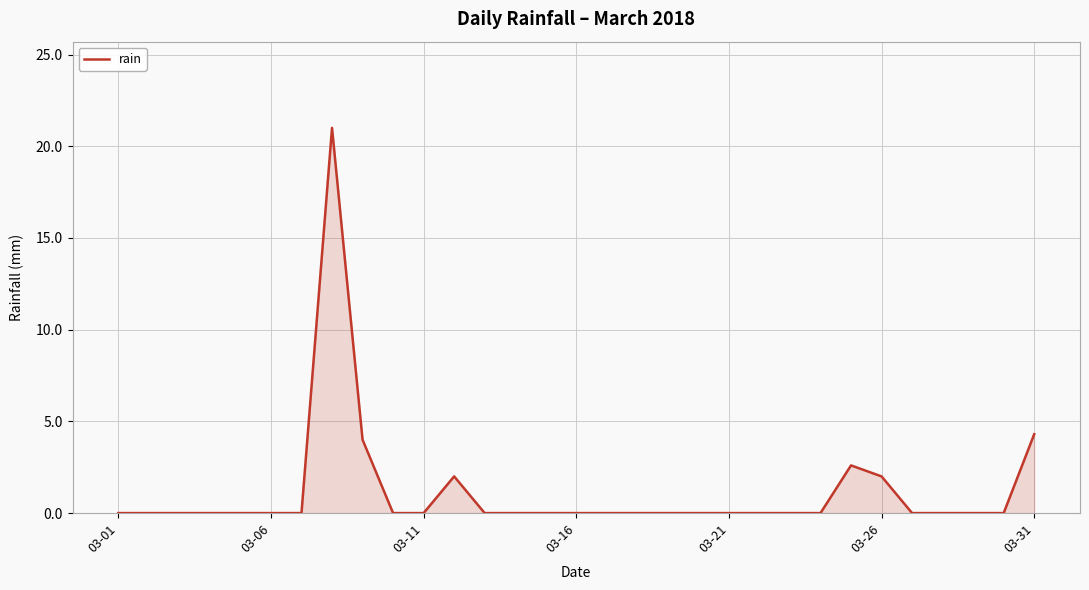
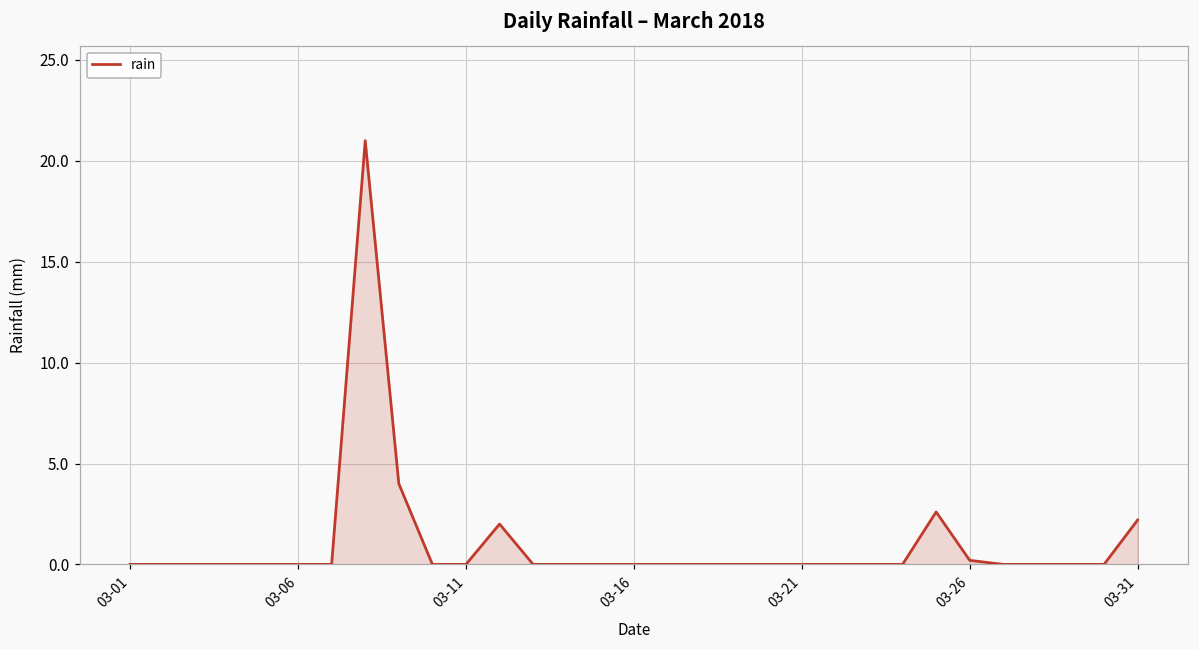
  {
    "03-01": 0.0,
    "03-06": 0.0,
    "03-11": 0.0,
    "03-16": 0.0,
    "03-21": 0.0,
-   "03-26": 2.0,
-   "03-31": 4.3
+   "03-26": 0.2,
+   "03-31": 2.2
  }
